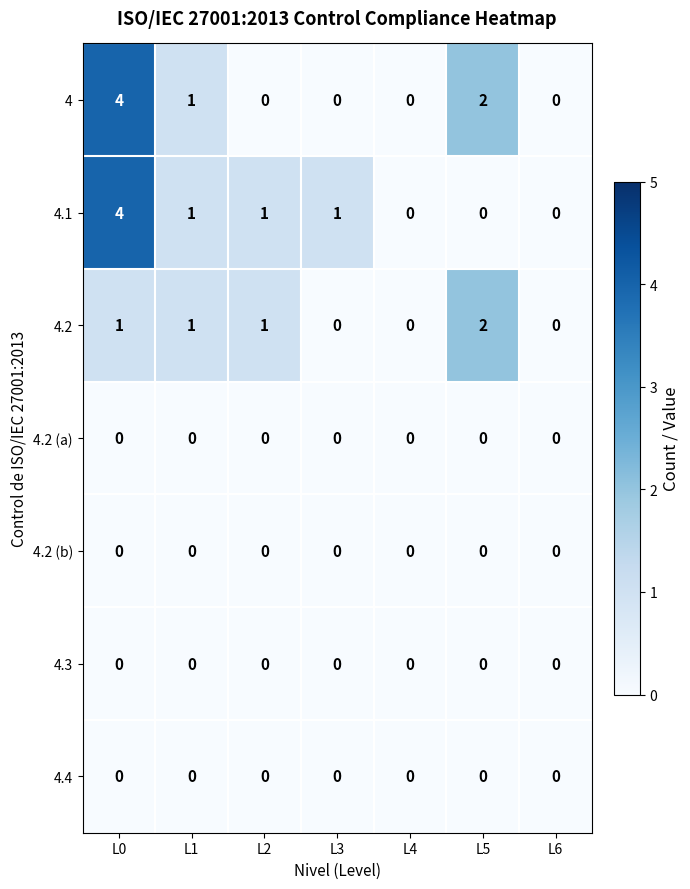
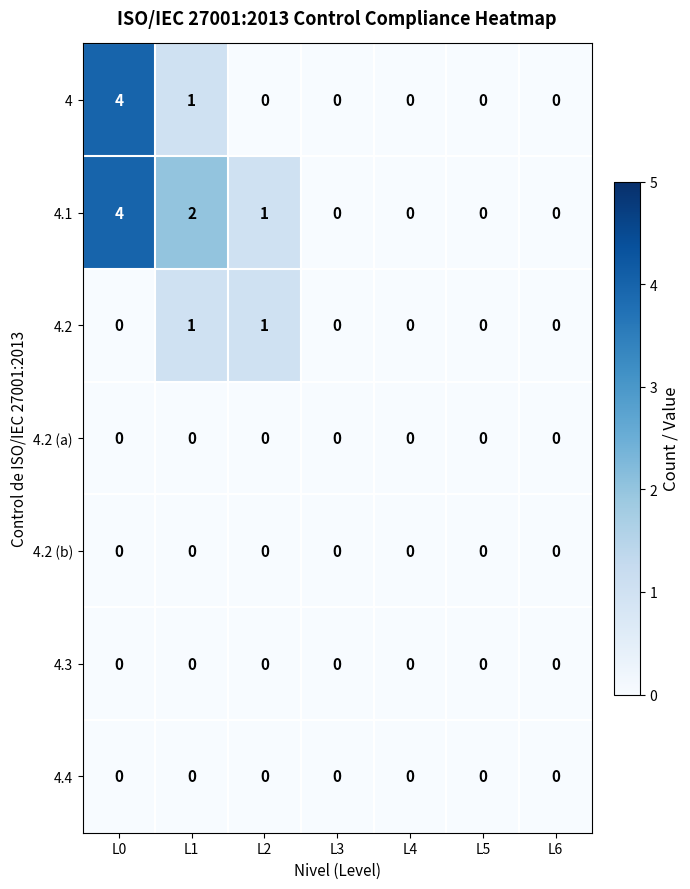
  {
    "4": {
      "L0": 4,
      "L1": 1,
      "L2": 0,
      "L3": 0,
      "L4": 0,
-     "L5": 2,
+     "L5": 0,
      "L6": 0
    },
    "4.1": {
      "L0": 4,
-     "L1": 1,
+     "L1": 2,
      "L2": 1,
-     "L3": 1,
+     "L3": 0,
      "L4": 0,
      "L5": 0,
      "L6": 0
    },
    "4.2": {
-     "L0": 1,
+     "L0": 0,
      "L1": 1,
      "L2": 1,
      "L3": 0,
      "L4": 0,
-     "L5": 2,
+     "L5": 0,
      "L6": 0
    },
    "4.2 (a)": {
      "L0": 0,
      "L1": 0,
      "L2": 0,
      "L3": 0,
      "L4": 0,
      "L5": 0,
      "L6": 0
    },
    "4.2 (b)": {
      "L0": 0,
      "L1": 0,
      "L2": 0,
      "L3": 0,
      "L4": 0,
      "L5": 0,
      "L6": 0
    },
    "4.3": {
      "L0": 0,
      "L1": 0,
      "L2": 0,
      "L3": 0,
      "L4": 0,
      "L5": 0,
      "L6": 0
    },
    "4.4": {
      "L0": 0,
      "L1": 0,
      "L2": 0,
      "L3": 0,
      "L4": 0,
      "L5": 0,
      "L6": 0
    }
  }
